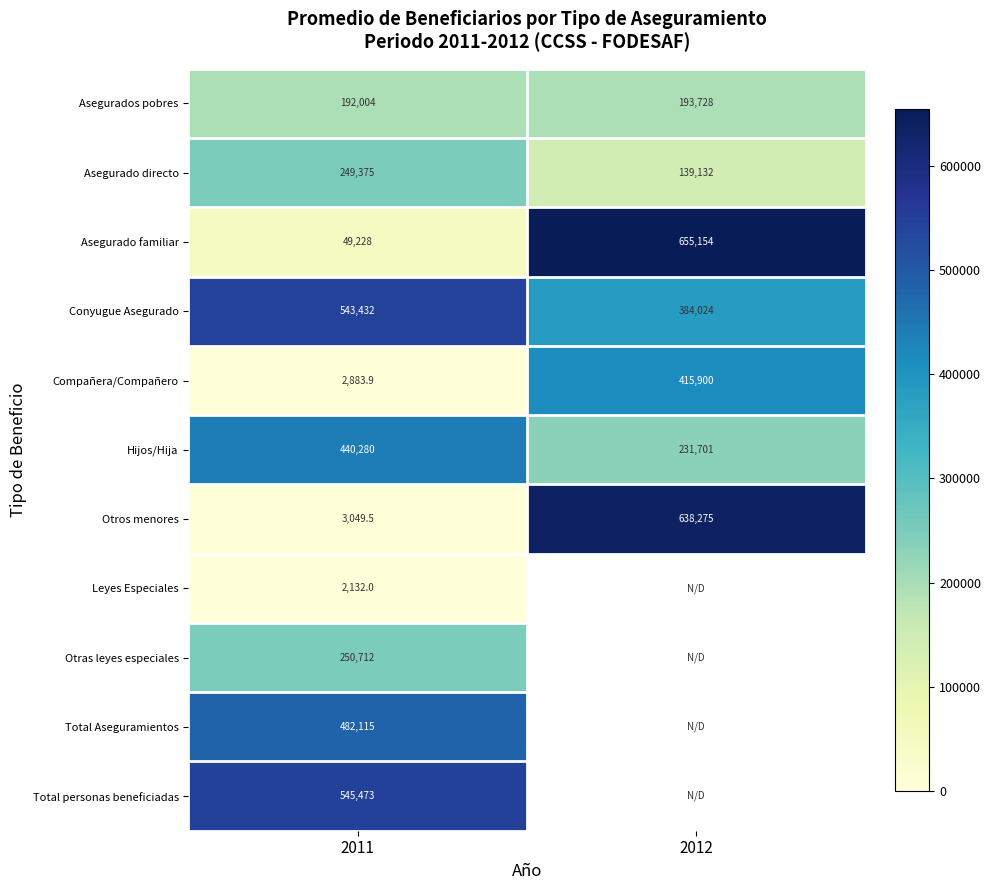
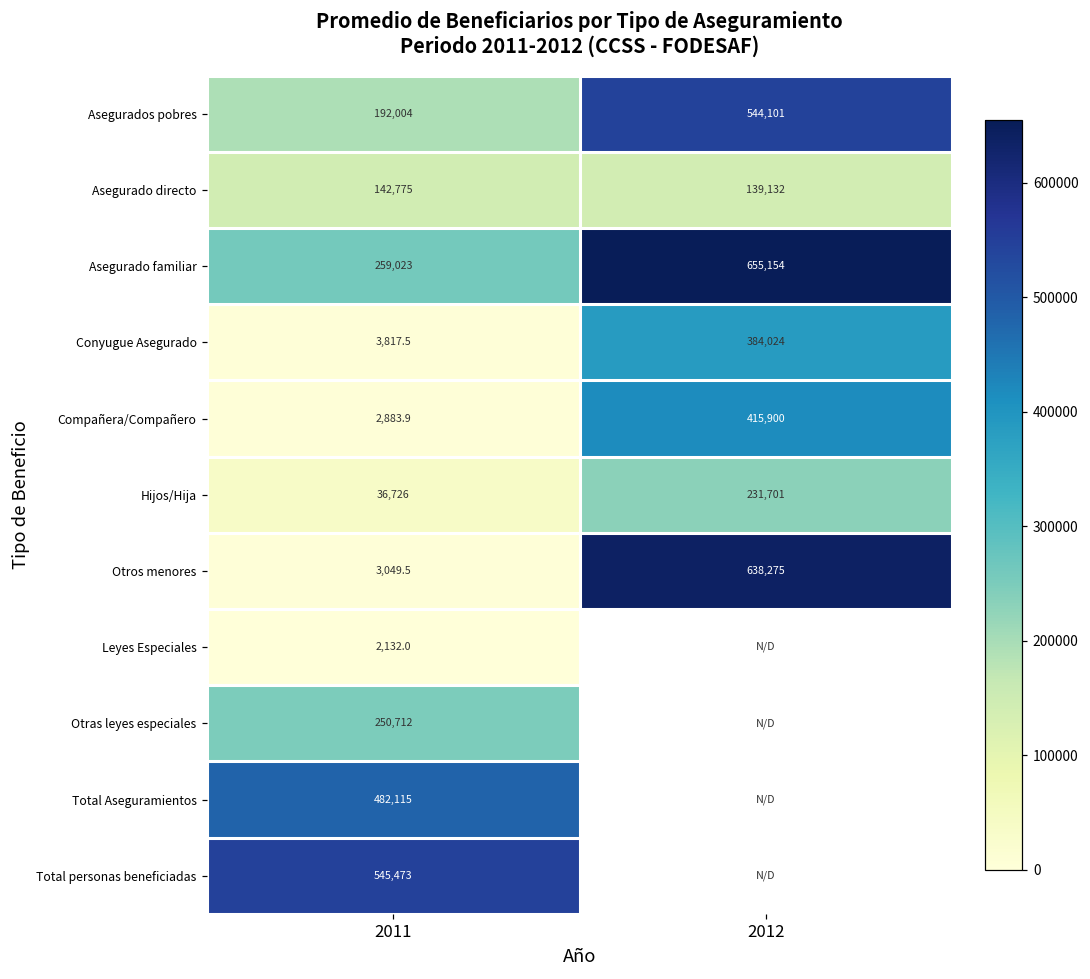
  {
    "Asegurados pobres": {
      "2011": "192,004",
-     "2012": "193,728"
+     "2012": "544,101"
    },
    "Asegurado directo": {
-     "2011": "249,375",
+     "2011": "142,775",
      "2012": "139,132"
    },
    "Asegurado familiar": {
-     "2011": "49,228",
+     "2011": "259,023",
      "2012": "655,154"
    },
    "Conyugue Asegurado": {
-     "2011": "543,432",
+     "2011": "3,817.5",
      "2012": "384,024"
    },
    "Compañera/Compañero": {
      "2011": "2,883.9",
      "2012": "415,900"
    },
    "Hijos/Hija": {
-     "2011": "440,280",
+     "2011": "36,726",
      "2012": "231,701"
    },
    "Otros menores": {
      "2011": "3,049.5",
      "2012": "638,275"
    },
    "Leyes Especiales": {
      "2011": "2,132.0"
    },
    "Otras leyes especiales": {
      "2011": "250,712"
    },
    "Total Aseguramientos": {
      "2011": "482,115"
    },
    "Total personas beneficiadas": {
      "2011": "545,473"
    }
  }
